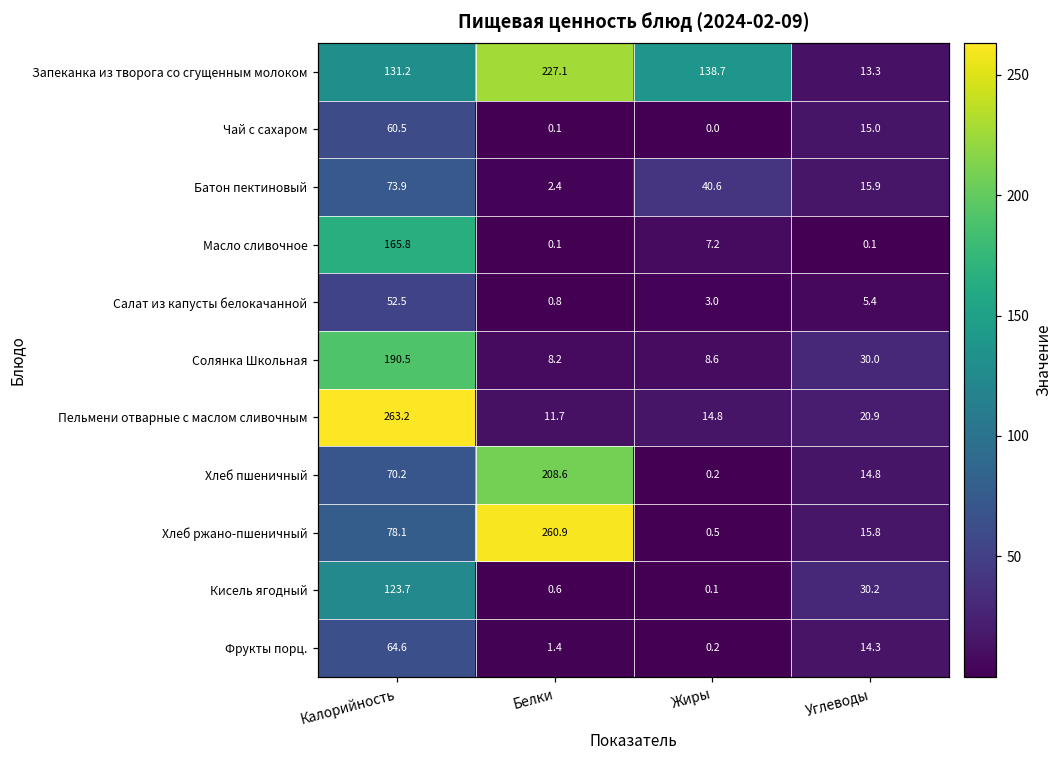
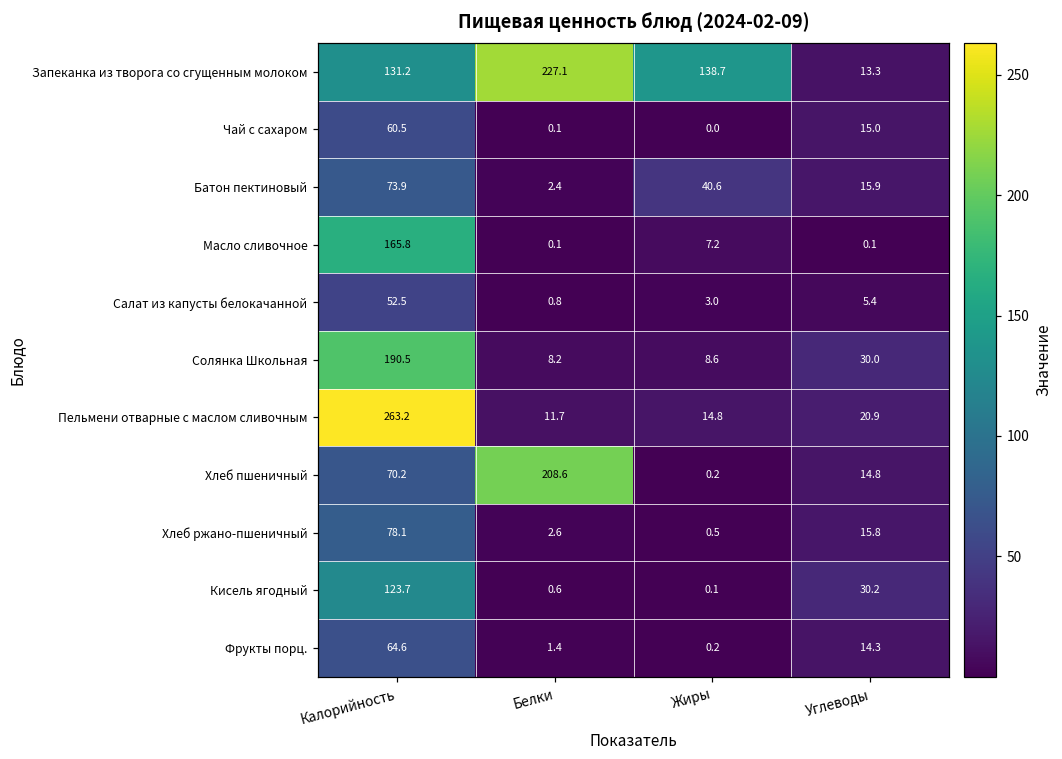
  {
    "Запеканка из творога со сгущенным молоком": {
      "Калорийность": 131.2,
      "Белки": 227.1,
      "Жиры": 138.7,
      "Углеводы": 13.3
    },
    "Чай с сахаром": {
      "Калорийность": 60.5,
      "Белки": 0.1,
      "Жиры": 0.0,
      "Углеводы": 15.0
    },
    "Батон пектиновый": {
      "Калорийность": 73.9,
      "Белки": 2.4,
      "Жиры": 40.6,
      "Углеводы": 15.9
    },
    "Масло сливочное": {
      "Калорийность": 165.8,
      "Белки": 0.1,
      "Жиры": 7.2,
      "Углеводы": 0.1
    },
    "Салат из капусты белокачанной": {
      "Калорийность": 52.5,
      "Белки": 0.8,
      "Жиры": 3.0,
      "Углеводы": 5.4
    },
    "Солянка Школьная": {
      "Калорийность": 190.5,
      "Белки": 8.2,
      "Жиры": 8.6,
      "Углеводы": 30.0
    },
    "Пельмени отварные с маслом сливочным": {
      "Калорийность": 263.2,
      "Белки": 11.7,
      "Жиры": 14.8,
      "Углеводы": 20.9
    },
    "Хлеб пшеничный": {
      "Калорийность": 70.2,
      "Белки": 208.6,
      "Жиры": 0.2,
      "Углеводы": 14.8
    },
    "Хлеб ржано-пшеничный": {
      "Калорийность": 78.1,
-     "Белки": 260.9,
+     "Белки": 2.6,
      "Жиры": 0.5,
      "Углеводы": 15.8
    },
    "Кисель ягодный": {
      "Калорийность": 123.7,
      "Белки": 0.6,
      "Жиры": 0.1,
      "Углеводы": 30.2
    },
    "Фрукты порц.": {
      "Калорийность": 64.6,
      "Белки": 1.4,
      "Жиры": 0.2,
      "Углеводы": 14.3
    }
  }
